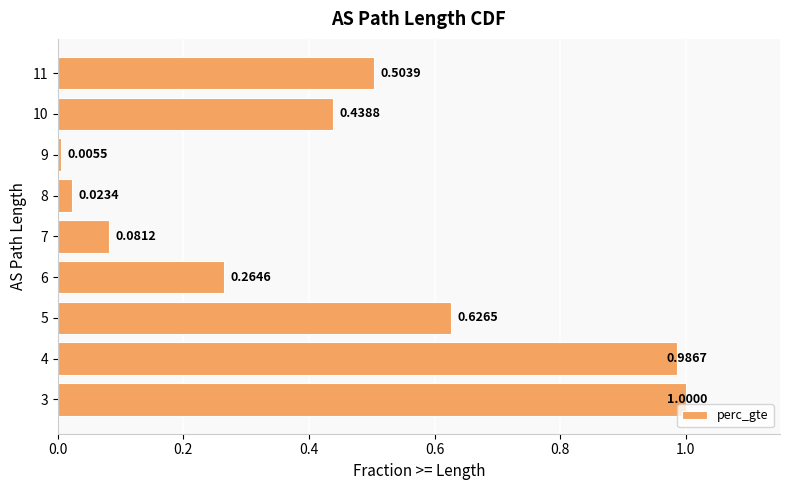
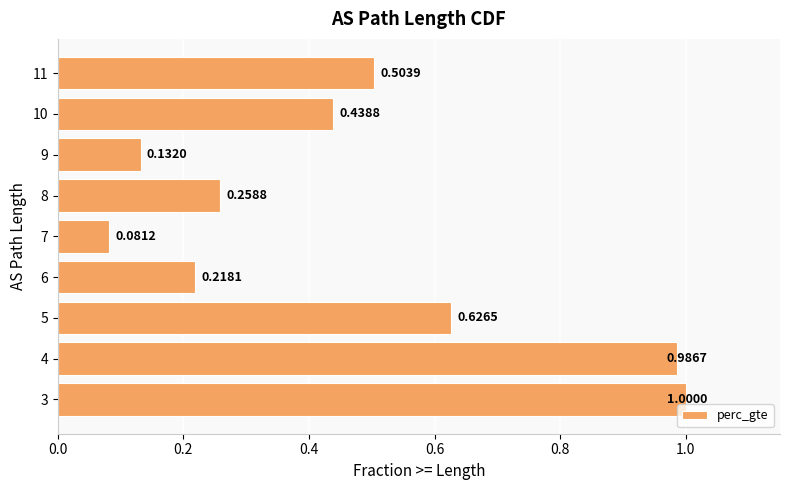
  {
    "11": 0.5039,
    "10": 0.4388,
-   "9": 0.0055,
-   "8": 0.0234,
+   "9": 0.1320,
+   "8": 0.2588,
    "7": 0.0812,
-   "6": 0.2646,
+   "6": 0.2181,
    "5": 0.6265,
    "4": 0.9867
  }
